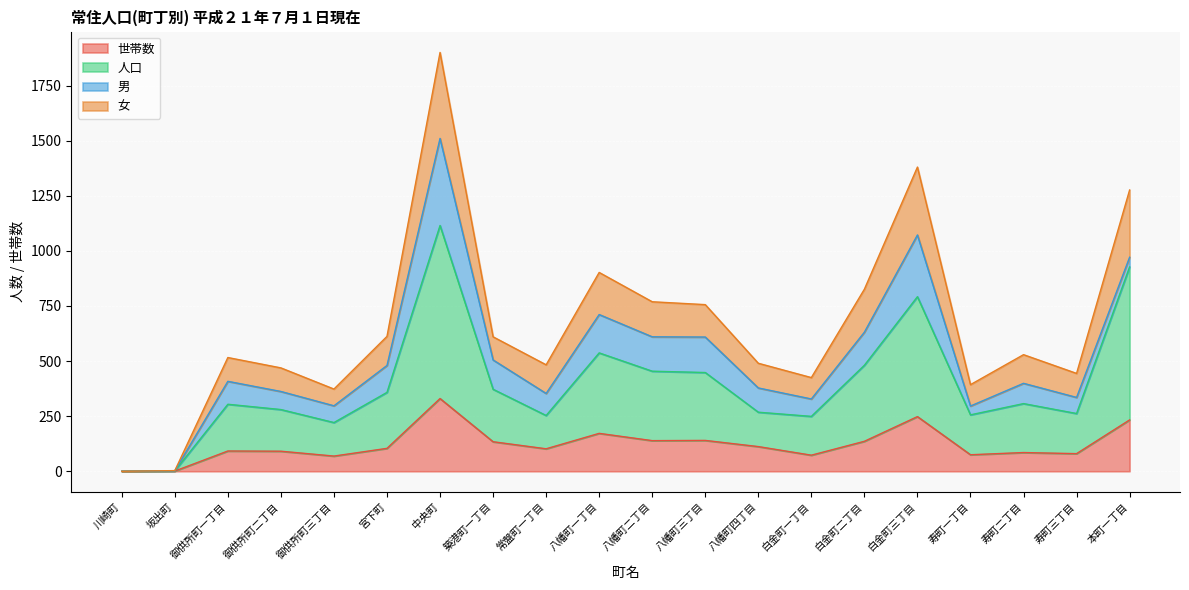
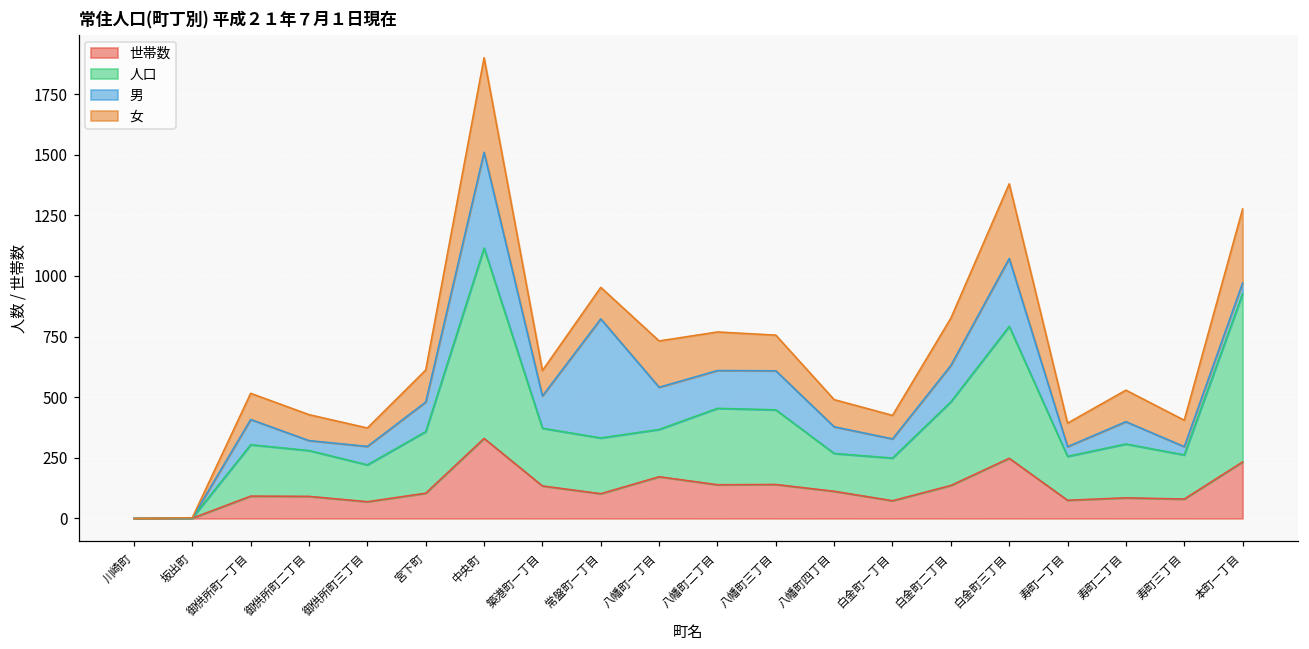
  {
    "人口": {
      "御供所町一丁目": 210,
      "御供所町二丁目": 190,
      "御供所町三丁目": 150,
      "宮下町": 250,
      "中央町": 790,
      "築港町一丁目": 240,
-     "常盤町一丁目": 150,
-     "八幡町一丁目": 370,
+     "常盤町一丁目": 230,
+     "八幡町一丁目": 200,
      "八幡町二丁目": 320,
      "八幡町三丁目": 310,
      "八幡町四丁目": 160,
      "白金町一丁目": 180,
      "白金町二丁目": 350,
      "白金町三丁目": 540,
      "寿町一丁目": 180,
      "寿町二丁目": 220,
      "寿町三丁目": 180,
      "本町一丁目": 690
    },
    "男": {
      "御供所町一丁目": 100,
-     "御供所町二丁目": 80,
+     "御供所町二丁目": 40,
      "御供所町三丁目": 80,
      "宮下町": 120,
      "中央町": 400,
      "築港町一丁目": 130,
-     "常盤町一丁目": 100,
+     "常盤町一丁目": 490,
      "八幡町一丁目": 170,
      "八幡町二丁目": 160,
      "八幡町三丁目": 160,
      "八幡町四丁目": 110,
      "白金町一丁目": 80,
      "白金町二丁目": 150,
      "白金町三丁目": 280,
      "寿町一丁目": 40,
      "寿町二丁目": 90,
-     "寿町三丁目": 70,
+     "寿町三丁目": 30,
      "本町一丁目": 40
    }
  }
